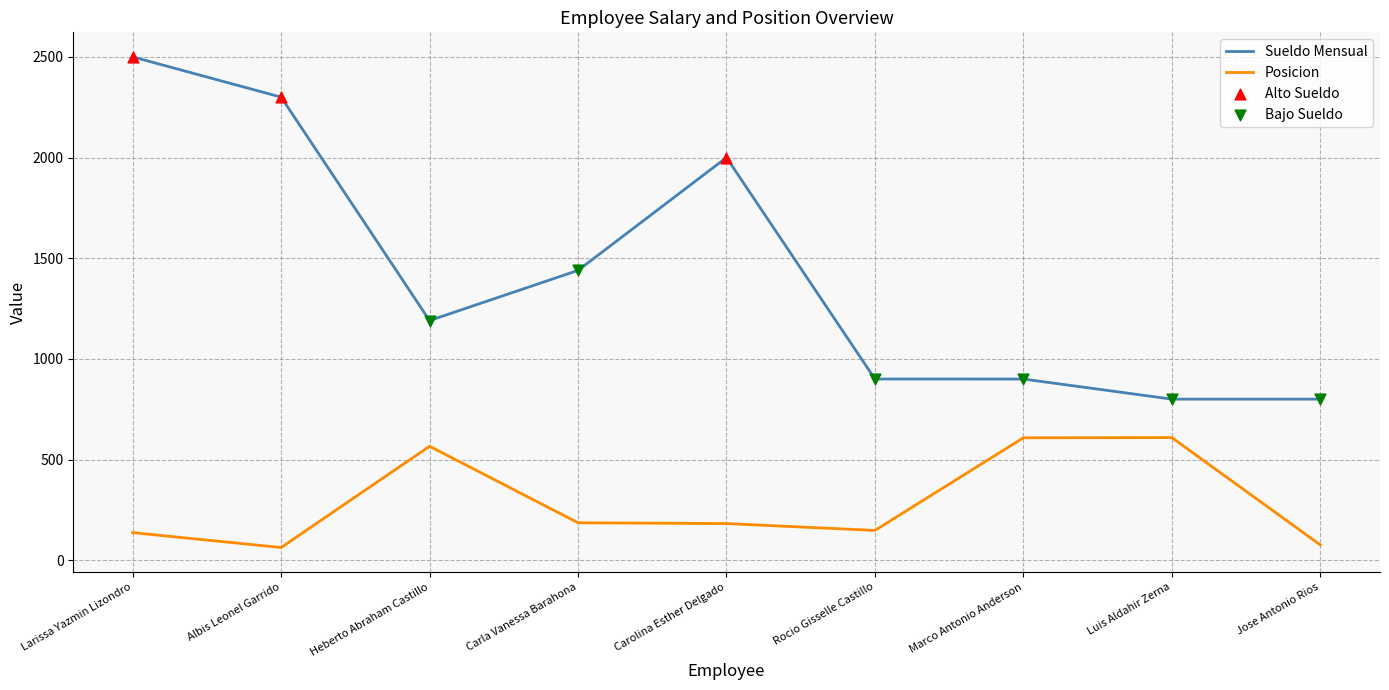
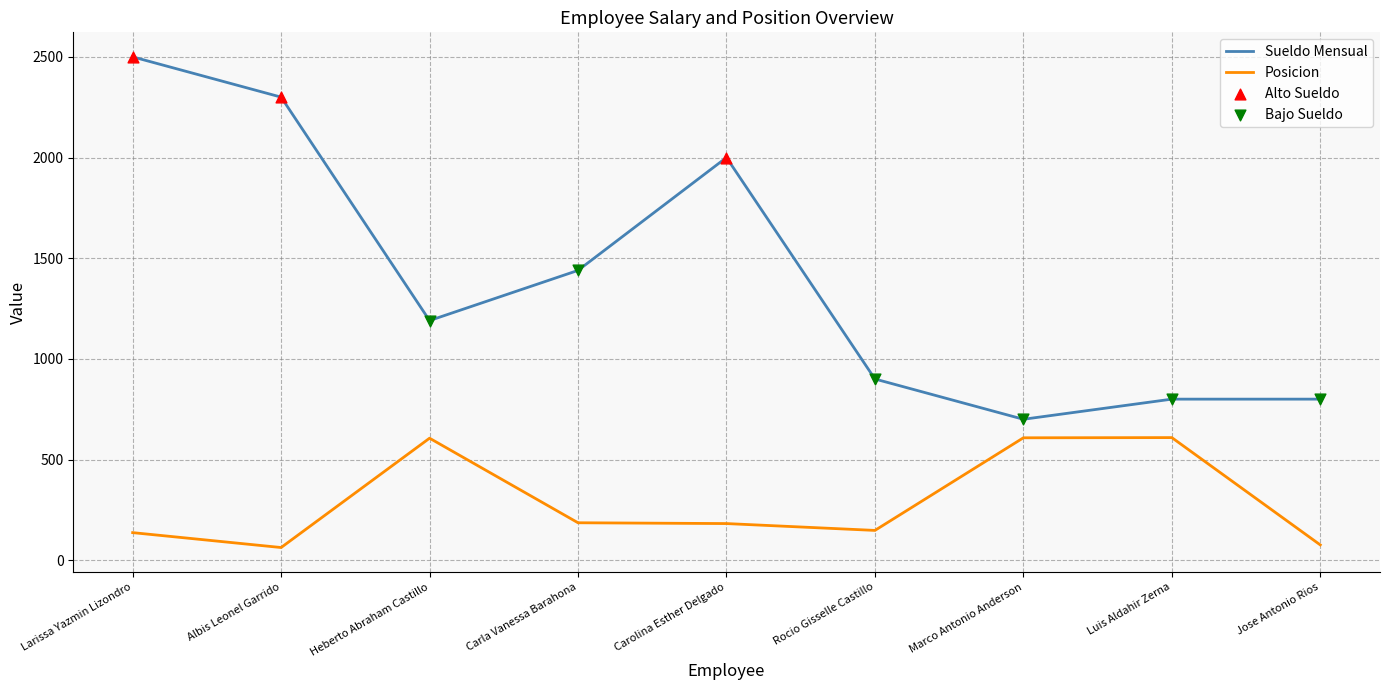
  {
    "Sueldo Mensual": {
-     "Marco Antonio Anderson": 900
+     "Marco Antonio Anderson": 700
    },
    "Posicion": {
      "Larissa Yazmin Lizondro": 140,
      "Albis Leonel Garrido": 60,
-     "Heberto Abraham Castillo": 570,
+     "Heberto Abraham Castillo": 610,
      "Carla Vanessa Barahona": 190,
      "Carolina Esther Delgado": 180,
      "Rocio Gisselle Castillo": 150,
      "Marco Antonio Anderson": 610,
      "Luis Aldahir Zerna": 610,
      "Jose Antonio Rios": 80
    }
  }
